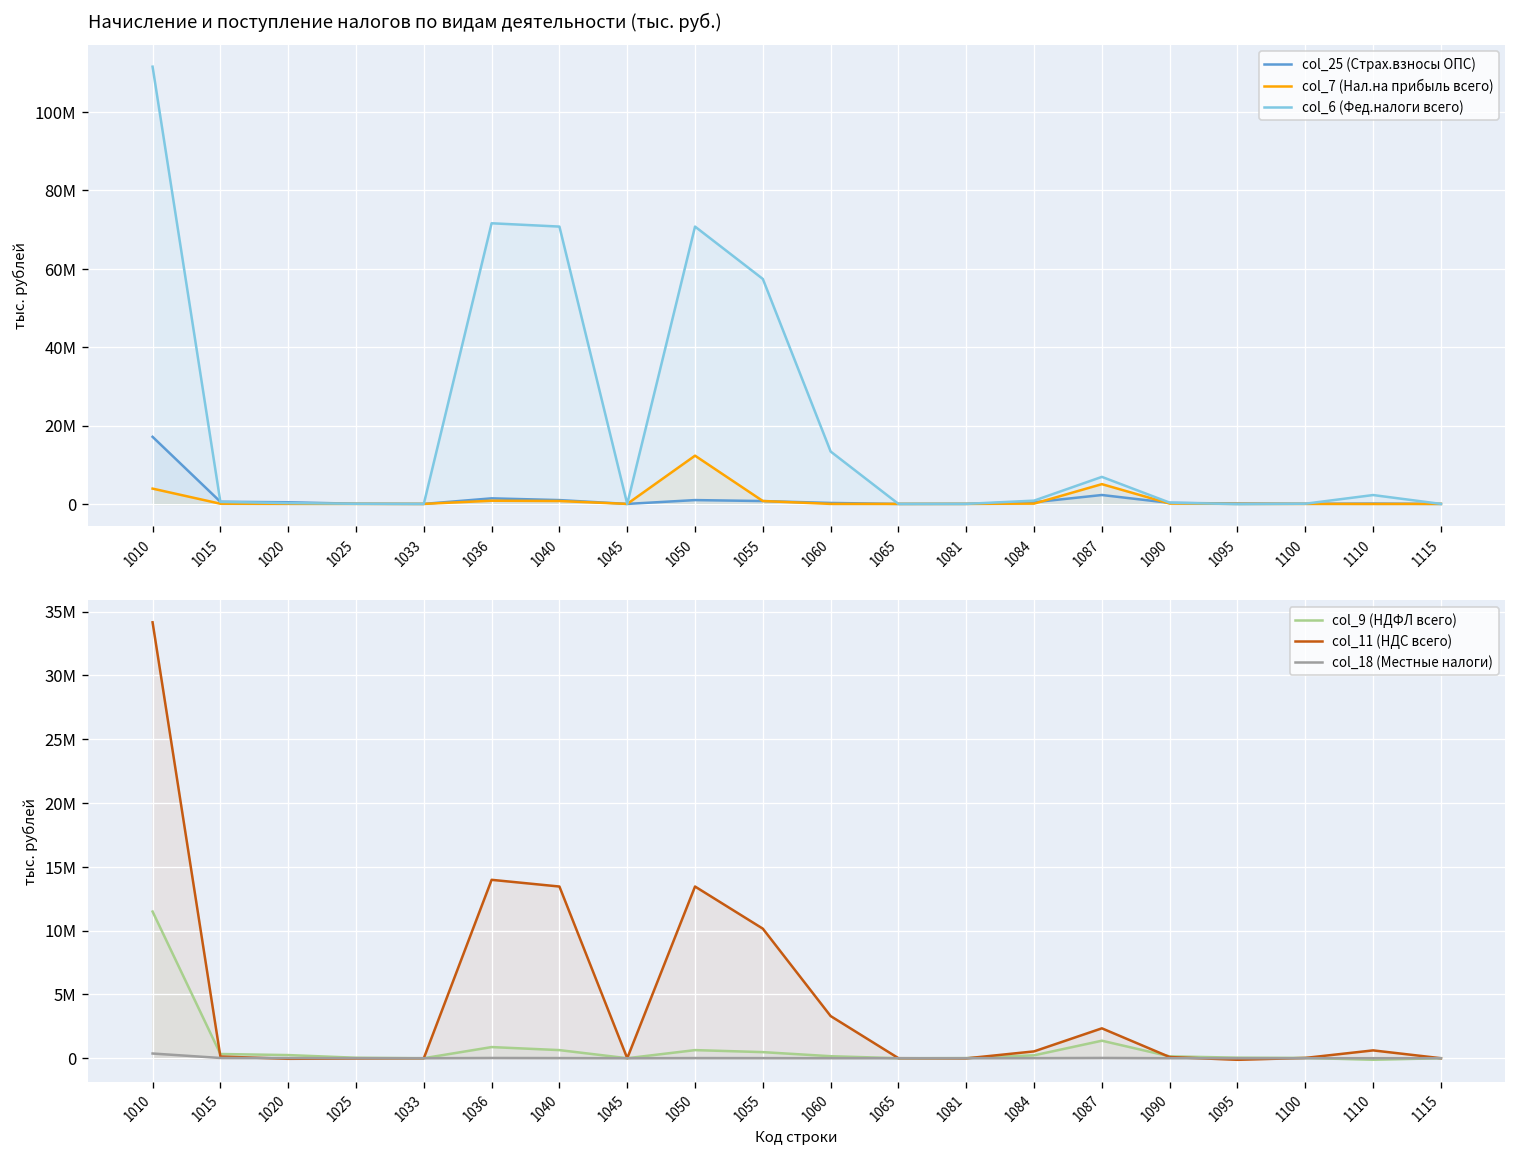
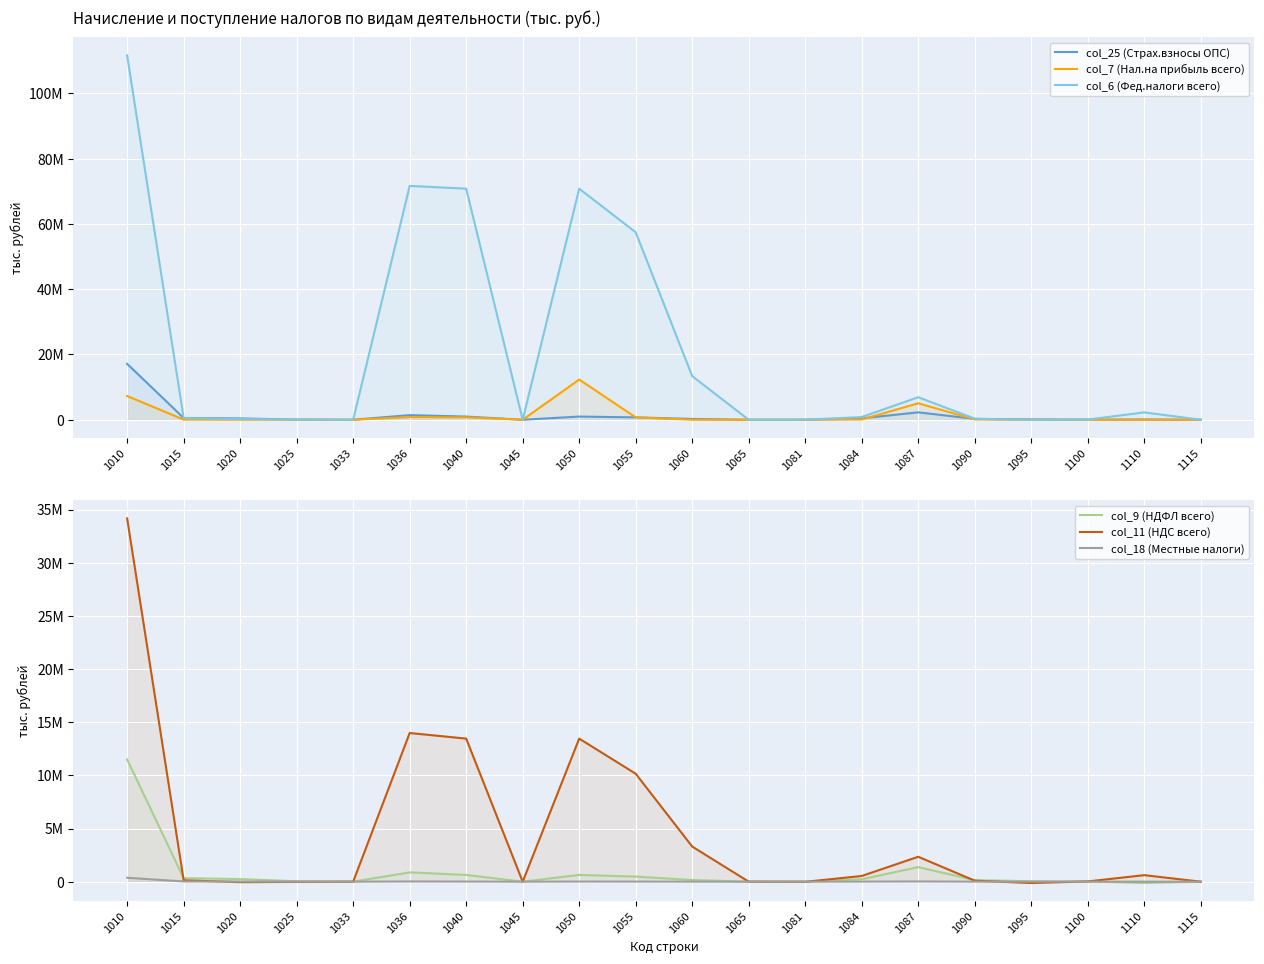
  {
    "Начисление и поступление налогов по видам деятельности (тыс. руб.)": {
      "col_7 (Нал.на прибыль всего)": {
-       "1010": 4000000,
+       "1010": 7000000,
        "1050": 12000000,
        "1087": 5000000
      }
    }
  }
